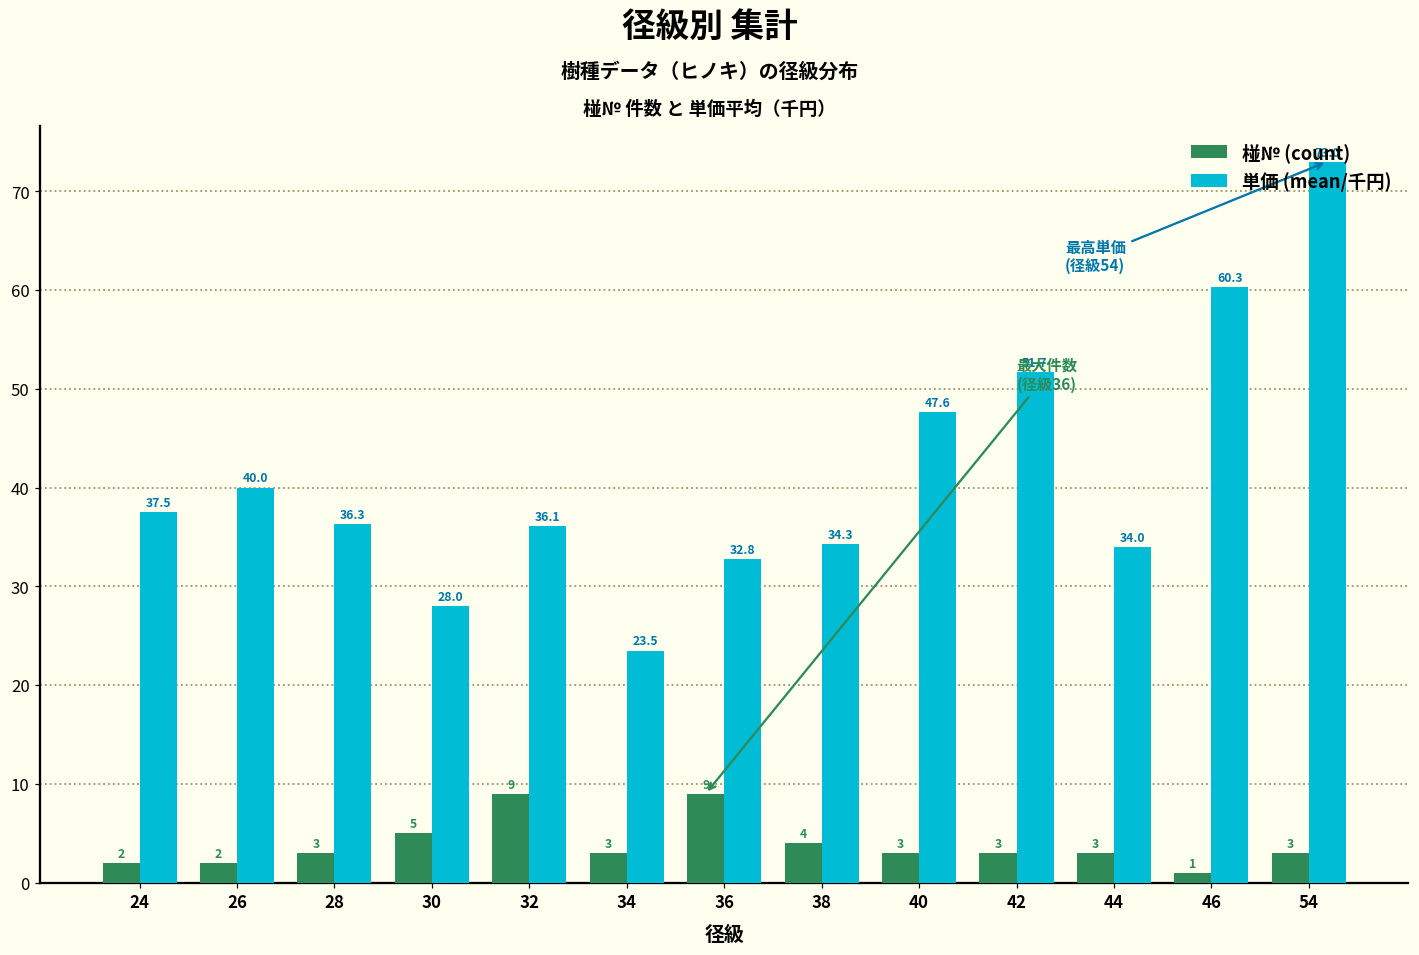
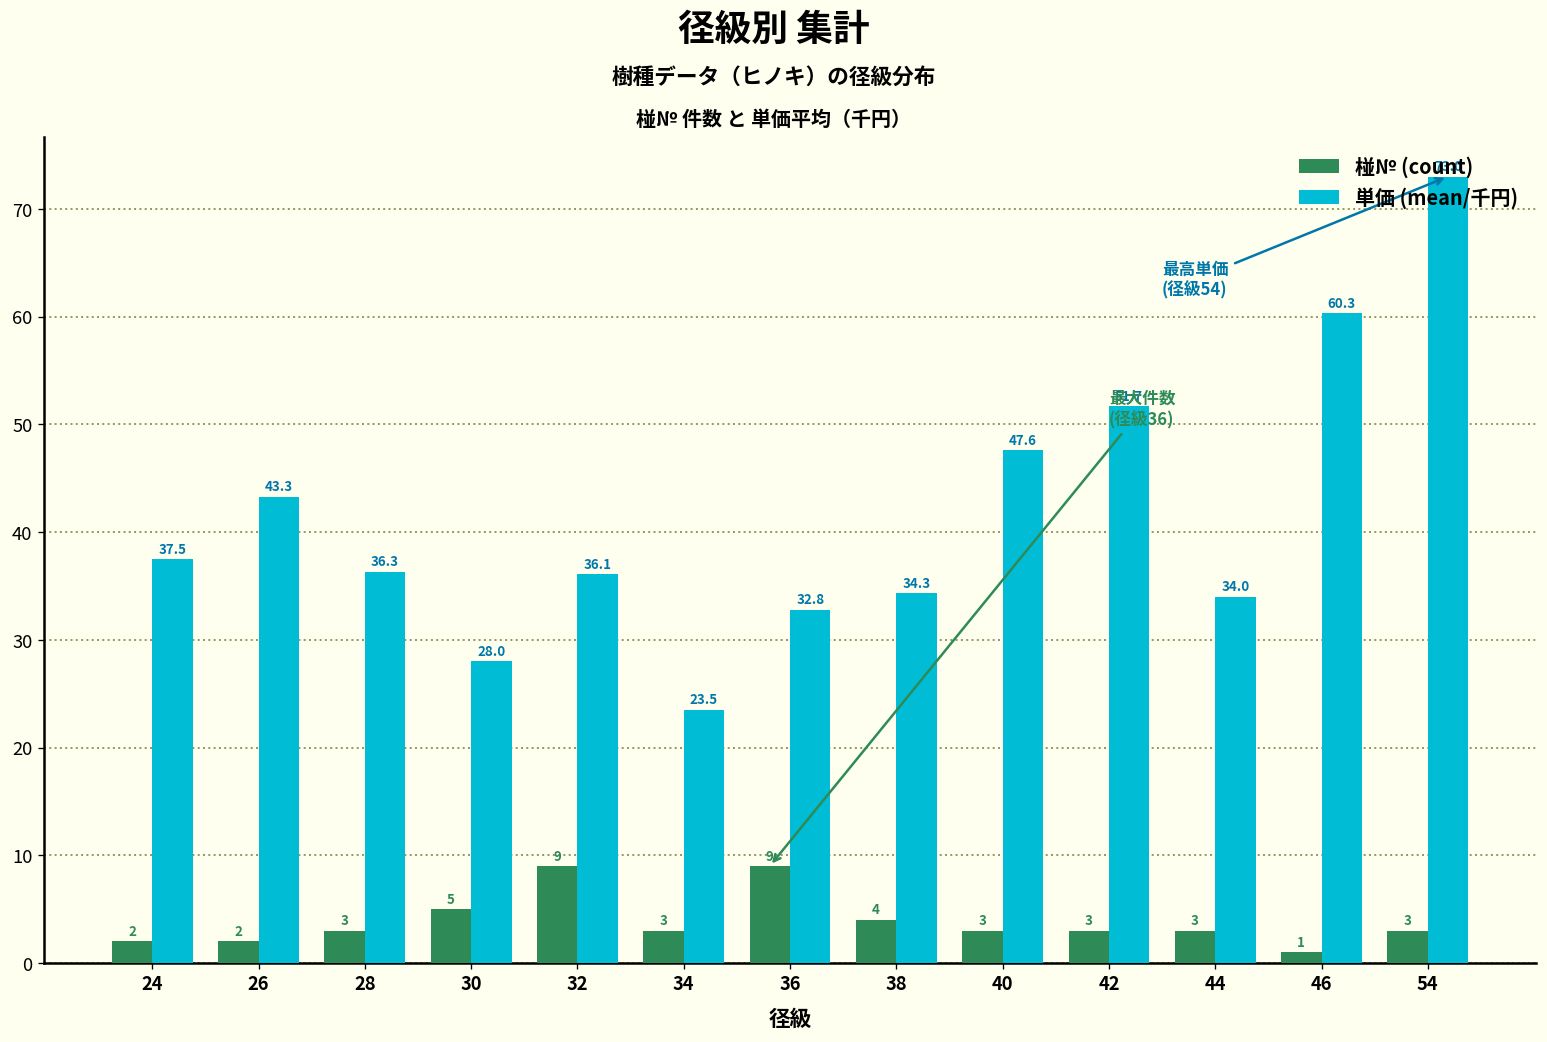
  {
    "椪№ (count)": {
      "24": 2,
      "26": 2,
      "28": 3,
      "30": 5,
      "32": 9,
      "34": 3,
      "36": 9,
      "38": 4,
      "40": 3,
      "42": 3,
      "44": 3,
      "46": 1,
      "54": 3
    },
    "単価 (mean/千円)": {
      "24": 37.5,
-     "26": 40.0,
+     "26": 43.3,
      "28": 36.3,
      "30": 28.0,
      "32": 36.1,
      "34": 23.5,
      "44": 34.0,
      "54": 73.0
    }
  }
